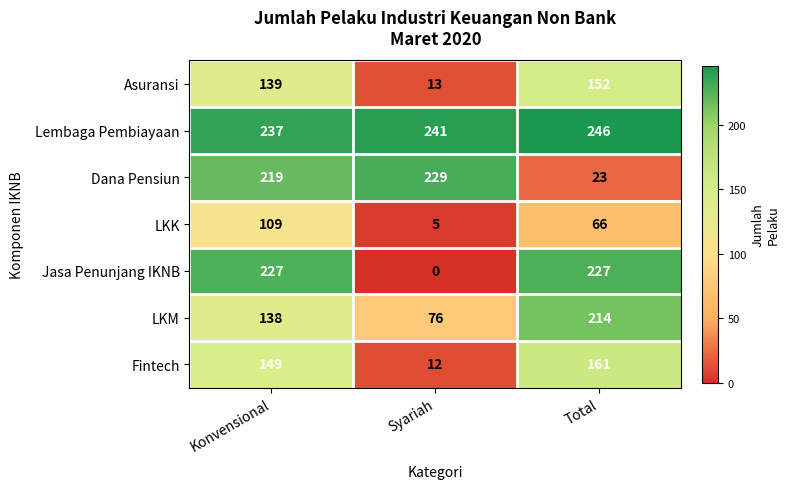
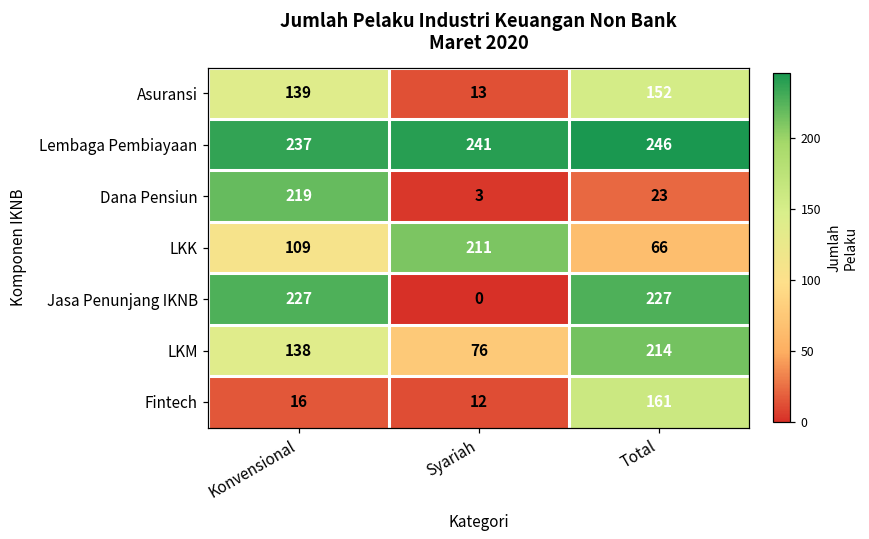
  {
    "Asuransi": {
      "Konvensional": 139,
      "Syariah": 13,
      "Total": 152
    },
    "Lembaga Pembiayaan": {
      "Konvensional": 237,
      "Syariah": 241,
      "Total": 246
    },
    "Dana Pensiun": {
      "Konvensional": 219,
-     "Syariah": 229,
+     "Syariah": 3,
      "Total": 23
    },
    "LKK": {
      "Konvensional": 109,
-     "Syariah": 5,
+     "Syariah": 211,
      "Total": 66
    },
    "Jasa Penunjang IKNB": {
      "Konvensional": 227,
      "Syariah": 0,
      "Total": 227
    },
    "LKM": {
      "Konvensional": 138,
      "Syariah": 76,
      "Total": 214
    },
    "Fintech": {
-     "Konvensional": 149,
+     "Konvensional": 16,
      "Syariah": 12,
      "Total": 161
    }
  }
